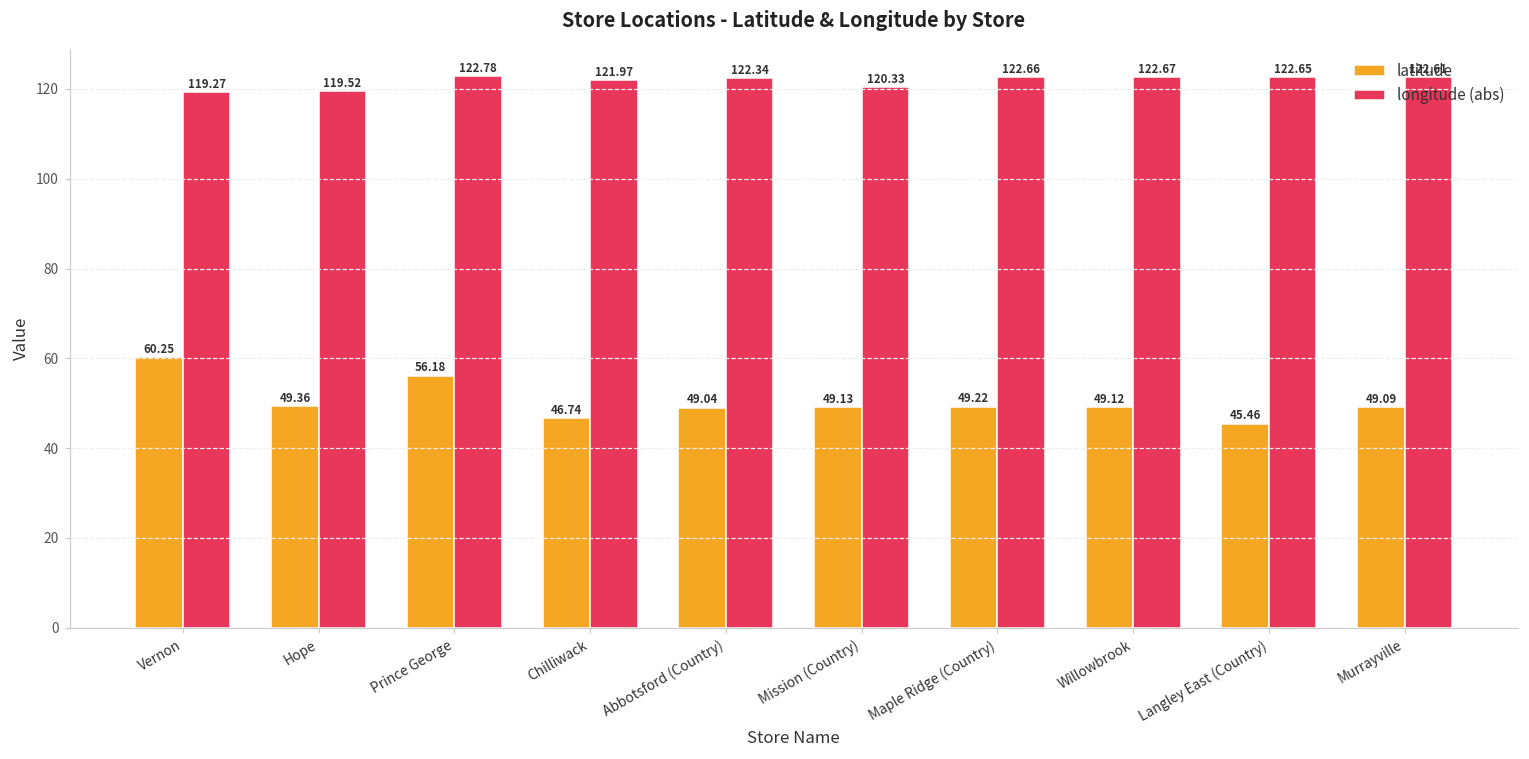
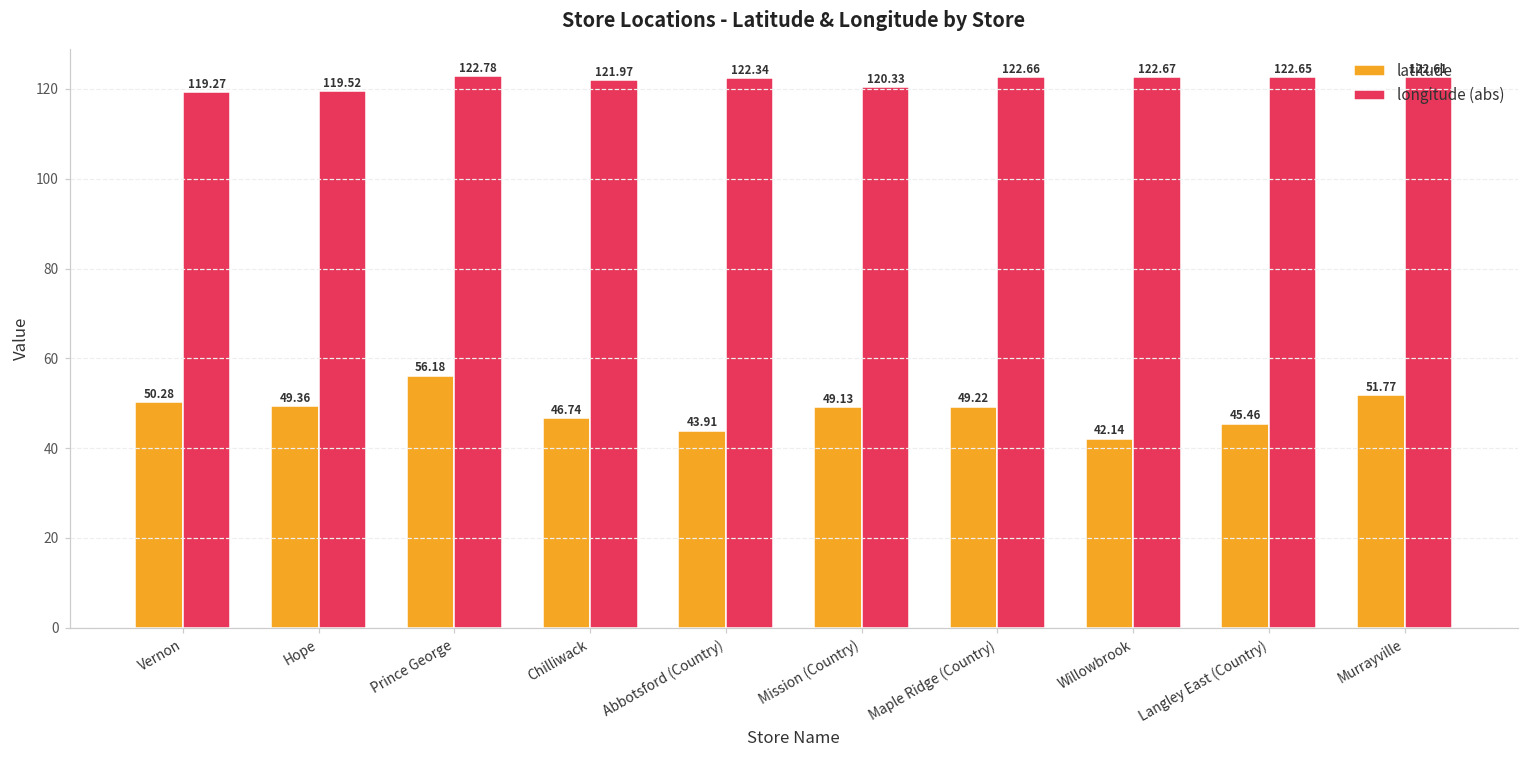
  {
    "latitude": {
-     "Vernon": 60.25,
+     "Vernon": 50.28,
      "Hope": 49.36,
      "Prince George": 56.18,
      "Chilliwack": 46.74,
-     "Abbotsford (Country)": 49.04,
+     "Abbotsford (Country)": 43.91,
      "Mission (Country)": 49.13,
      "Maple Ridge (Country)": 49.22,
-     "Willowbrook": 49.12,
+     "Willowbrook": 42.14,
      "Langley East (Country)": 45.46,
-     "Murrayville": 49.09
+     "Murrayville": 51.77
    },
    "longitude (abs)": {
      "Vernon": 119.27,
      "Hope": 119.52,
      "Prince George": 122.78,
      "Chilliwack": 121.97,
      "Abbotsford (Country)": 122.34,
      "Mission (Country)": 120.33,
      "Maple Ridge (Country)": 122.66,
      "Willowbrook": 122.67,
      "Langley East (Country)": 122.65,
      "Murrayville": 122.61
    }
  }
